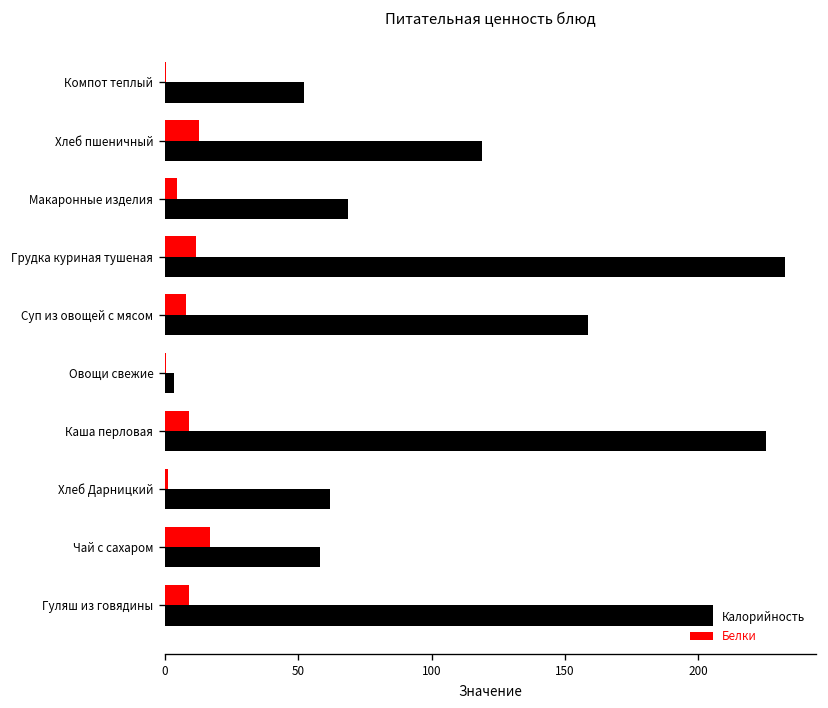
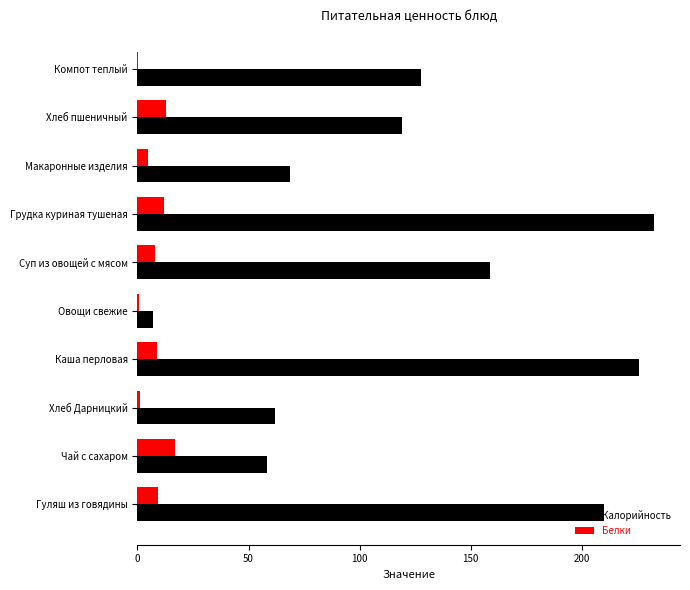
  {
    "Калорийность": {
-     "Компот теплый": 52,
+     "Компот теплый": 127,
      "Хлеб пшеничный": 119,
      "Макаронные изделия": 69,
      "Грудка куриная тушеная": 233,
      "Суп из овощей с мясом": 159,
-     "Овощи свежие": 3,
+     "Овощи свежие": 7,
      "Каша перловая": 226,
      "Хлеб Дарницкий": 62,
      "Чай с сахаром": 58,
-     "Гуляш из говядины": 206
+     "Гуляш из говядины": 210
    },
    "Белки": {
      "Хлеб пшеничный": 13,
      "Макаронные изделия": 5,
      "Грудка куриная тушеная": 12,
      "Суп из овощей с мясом": 8,
      "Каша перловая": 9,
      "Чай с сахаром": 17,
      "Гуляш из говядины": 9
    }
  }
